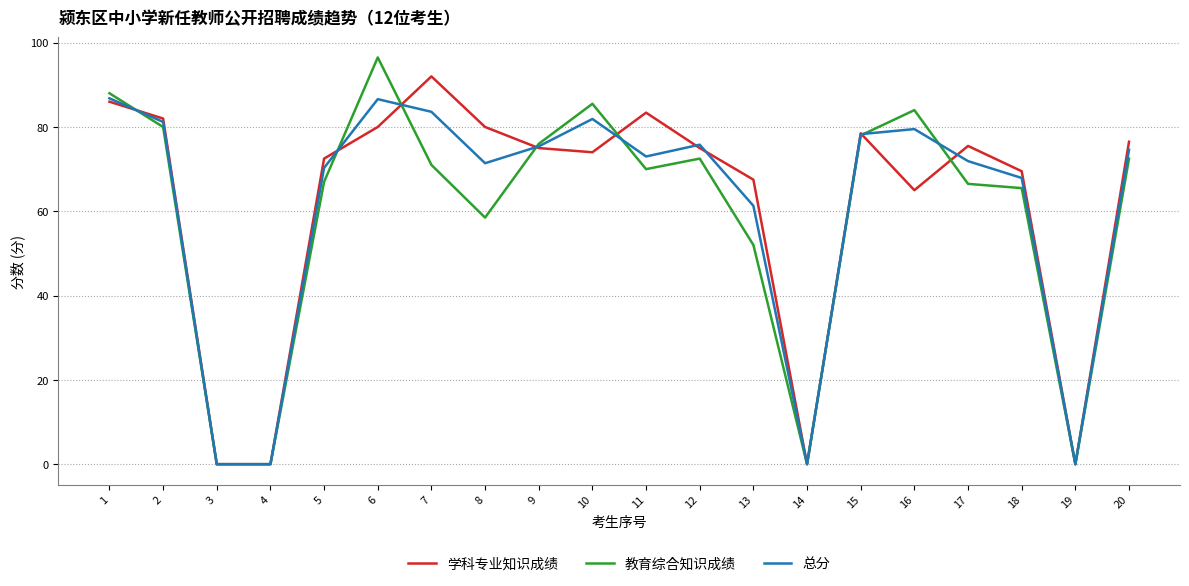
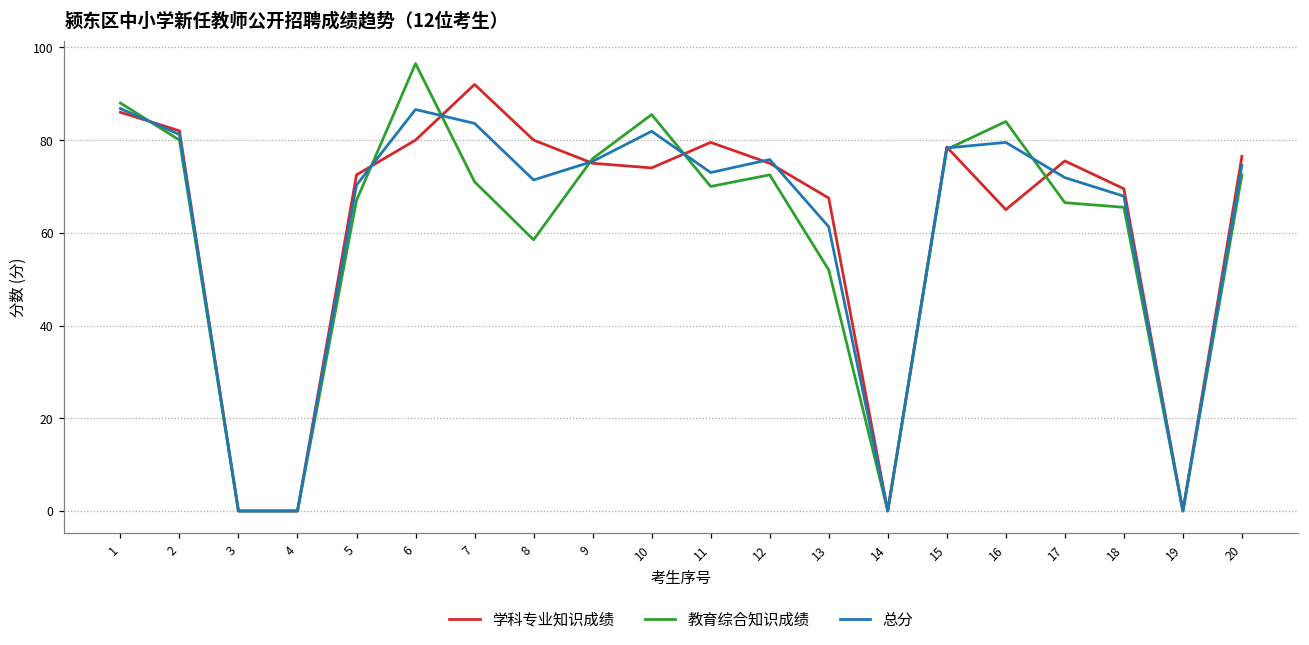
  {
    "学科专业知识成绩": {
      "1": 86,
      "2": 82,
      "5": 73,
      "6": 80,
      "7": 92,
      "8": 80,
      "10": 74,
-     "11": 83,
+     "11": 80,
      "12": 75,
      "13": 68,
      "16": 65,
      "17": 76,
      "18": 70,
      "20": 77
    },
    "教育综合知识成绩": {
      "1": 88,
      "2": 80,
      "5": 67,
      "6": 97,
      "7": 71,
      "8": 59,
      "9": 76,
      "10": 86,
      "11": 70,
      "12": 73,
      "13": 52,
      "16": 84,
      "17": 67,
      "18": 66,
      "20": 73
    },
    "总分": {
      "1": 87,
      "2": 81,
      "5": 70,
      "6": 87,
      "7": 84,
      "8": 71,
      "10": 82,
      "11": 73,
      "12": 76,
      "13": 61,
      "16": 80,
      "17": 72,
      "18": 68,
      "20": 75
    }
  }
